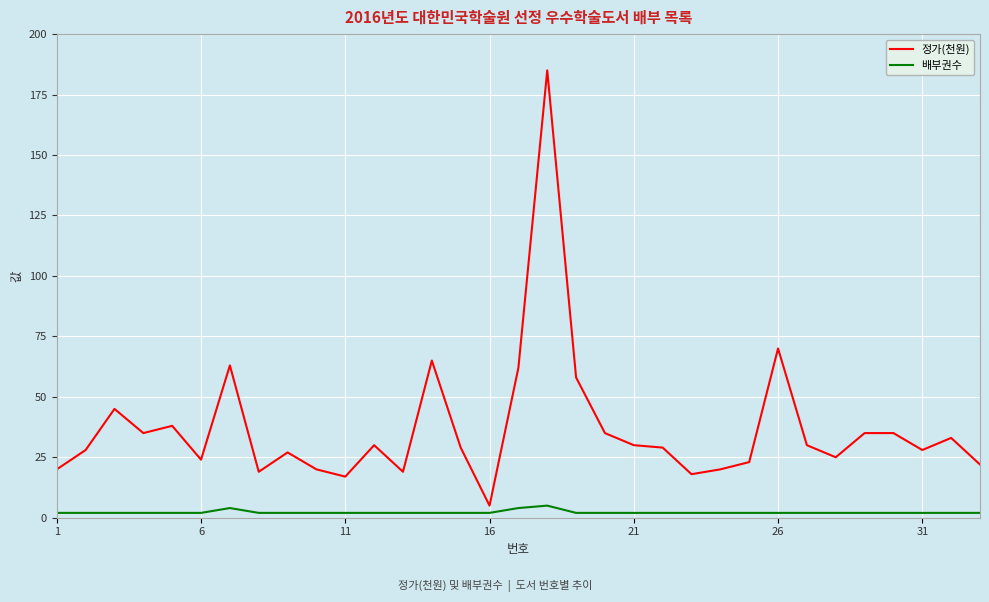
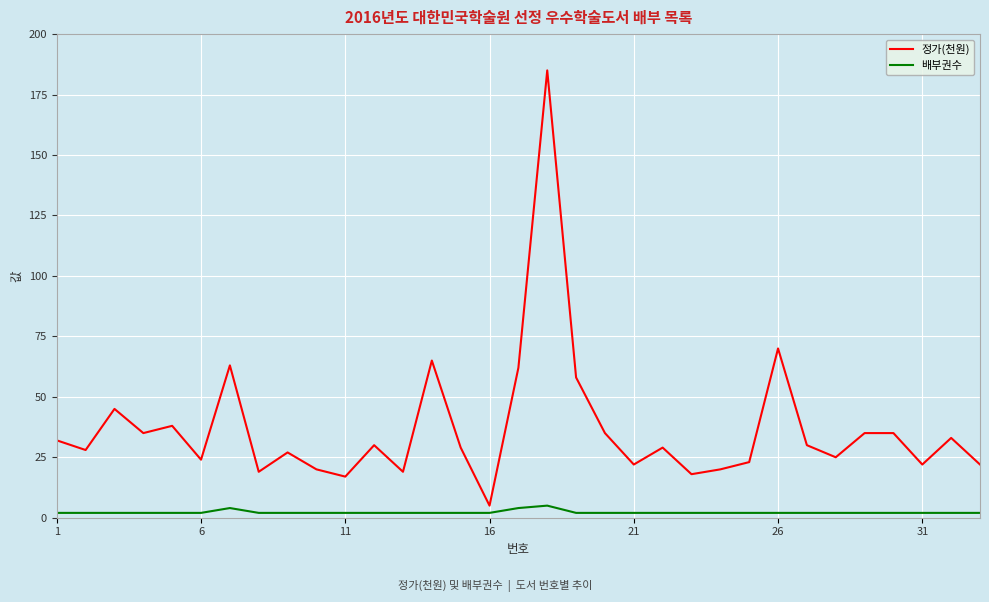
  {
    "정가(천원)": {
-     "1": 20,
+     "1": 32,
      "6": 24,
      "11": 17,
      "16": 5,
-     "21": 30,
+     "21": 22,
      "26": 70,
-     "31": 28
+     "31": 22
    },
    "배부권수": {
      "1": 2,
      "6": 2,
      "11": 2,
      "16": 2,
      "21": 2,
      "26": 2,
      "31": 2
    }
  }
